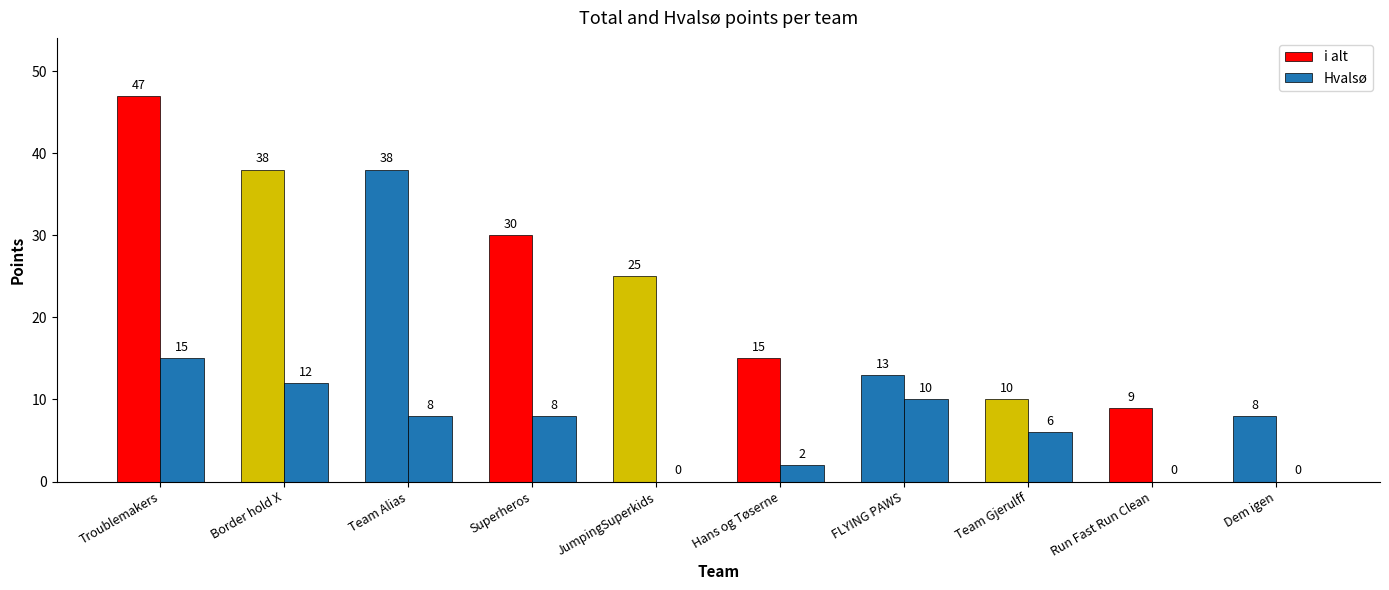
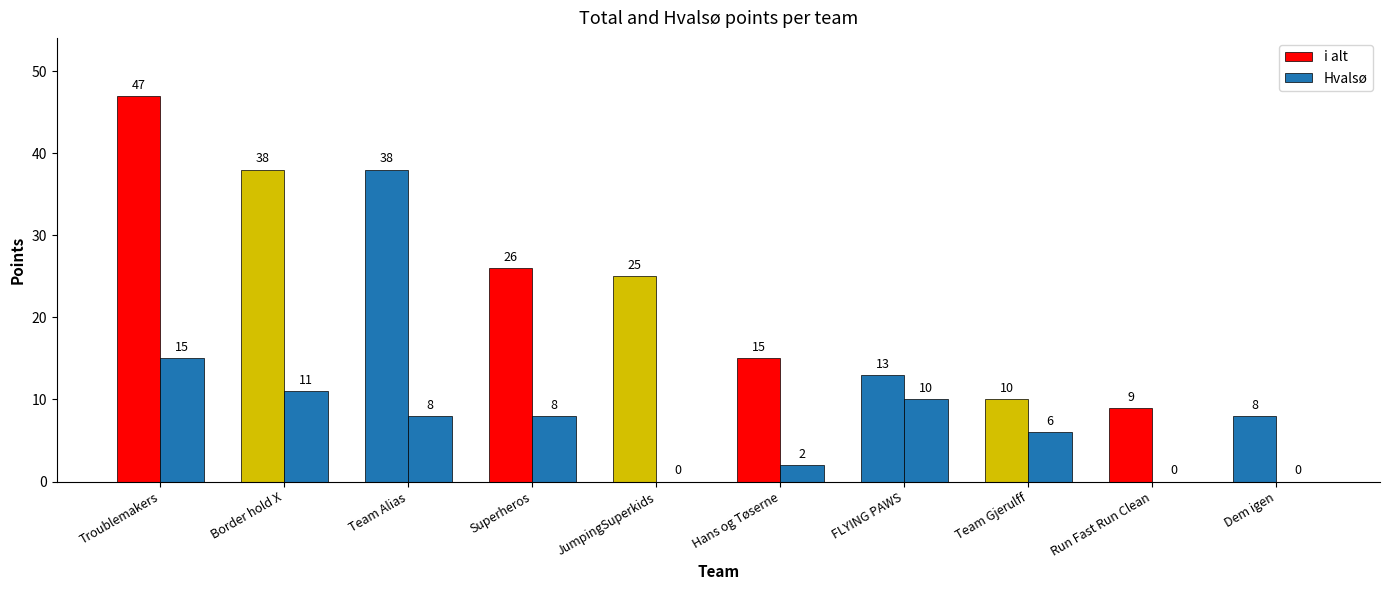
  {
    "i alt": {
      "Troublemakers": 47,
      "Border hold X": 38,
      "Team Alias": 38,
-     "Superheros": 30,
+     "Superheros": 26,
      "JumpingSuperkids": 25,
      "Hans og Tøserne": 15,
      "FLYING PAWS": 13,
      "Team Gjerulff": 10,
      "Run Fast Run Clean": 9,
      "Dem igen": 8
    },
    "Hvalsø": {
      "Troublemakers": 15,
-     "Border hold X": 12,
+     "Border hold X": 11,
      "Team Alias": 8,
      "Superheros": 8,
      "JumpingSuperkids": 0,
      "Hans og Tøserne": 2,
      "FLYING PAWS": 10,
      "Team Gjerulff": 6,
      "Run Fast Run Clean": 0,
      "Dem igen": 0
    }
  }
